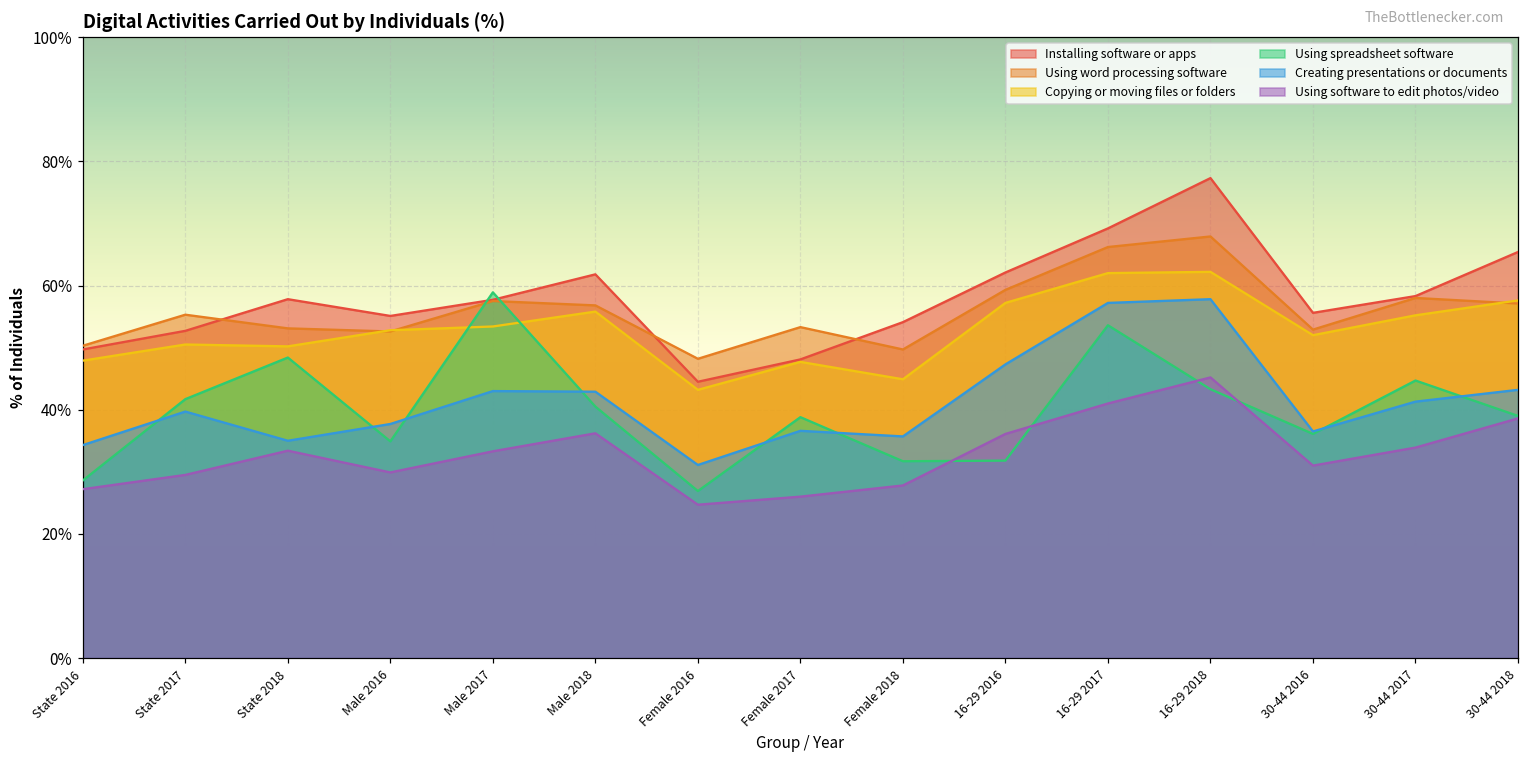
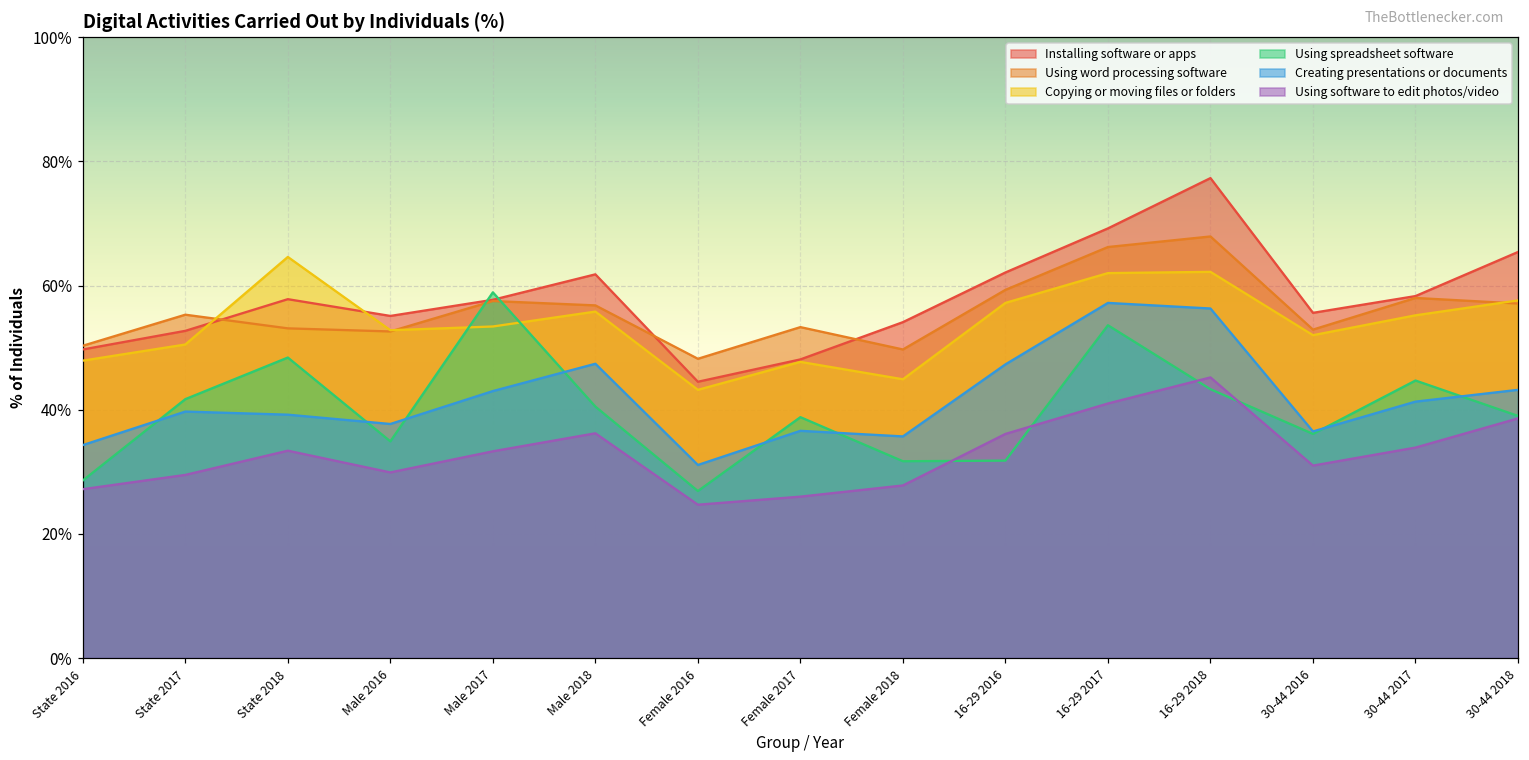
  {
    "Copying or moving files or folders": {
      "State 2016": "48%",
      "State 2017": "51%",
-     "State 2018": "50%",
+     "State 2018": "65%",
      "Male 2017": "53%",
      "Male 2018": "56%",
      "Female 2016": "43%",
      "Female 2018": "45%",
      "16-29 2016": "57%",
      "16-29 2017": "62%",
      "16-29 2018": "62%",
      "30-44 2016": "52%",
      "30-44 2017": "55%",
      "30-44 2018": "58%"
    },
    "Using spreadsheet software": {
      "State 2016": "29%",
      "State 2017": "42%",
      "State 2018": "48%",
      "Male 2016": "35%",
      "Male 2017": "59%",
      "Male 2018": "41%",
      "Female 2016": "27%",
      "Female 2017": "39%",
      "Female 2018": "32%",
      "16-29 2016": "32%",
      "16-29 2017": "54%",
      "16-29 2018": "43%",
      "30-44 2017": "45%"
    },
    "Creating presentations or documents": {
      "State 2016": "34%",
      "State 2017": "40%",
-     "State 2018": "35%",
+     "State 2018": "39%",
      "Male 2016": "38%",
      "Male 2017": "43%",
-     "Male 2018": "43%",
+     "Male 2018": "47%",
      "Female 2016": "31%",
      "Female 2017": "37%",
      "Female 2018": "36%",
      "16-29 2016": "47%",
      "16-29 2017": "57%",
-     "16-29 2018": "58%",
+     "16-29 2018": "56%",
      "30-44 2017": "41%",
      "30-44 2018": "43%"
    },
    "Using software to edit photos/video": {
      "State 2016": "27%",
      "State 2017": "30%",
      "State 2018": "33%",
      "Male 2016": "30%",
      "Male 2017": "33%",
      "Male 2018": "36%",
      "Female 2016": "25%",
      "Female 2017": "26%",
      "Female 2018": "28%",
      "16-29 2016": "36%",
      "16-29 2017": "41%",
      "16-29 2018": "45%",
      "30-44 2016": "31%",
      "30-44 2017": "34%"
    }
  }
